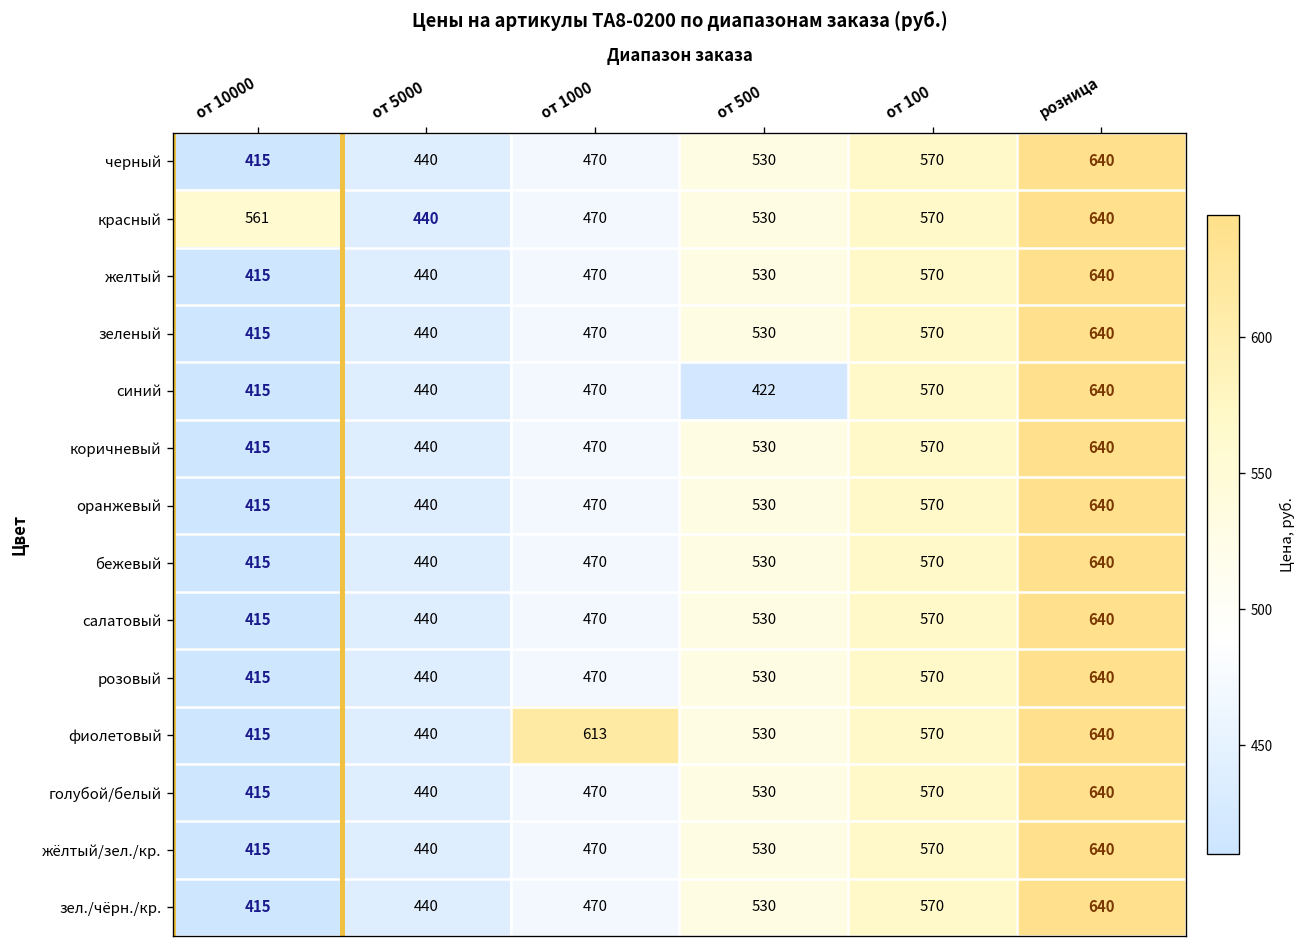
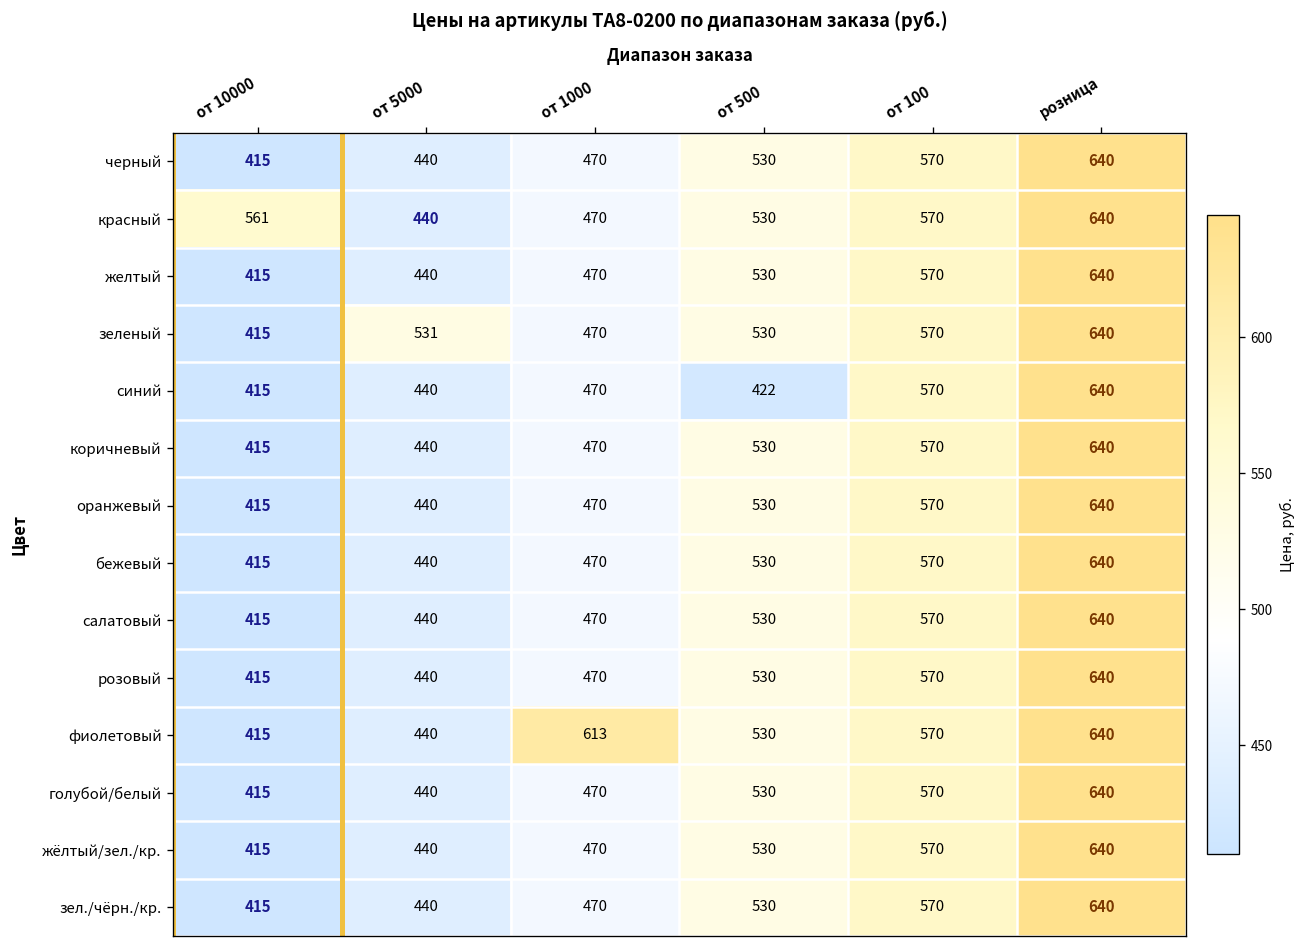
  {
    "черный": {
      "от 10000": 415,
      "от 5000": 440,
      "от 1000": 470,
      "от 500": 530,
      "от 100": 570,
      "розница": 640
    },
    "красный": {
      "от 10000": 561,
      "от 5000": 440,
      "от 1000": 470,
      "от 500": 530,
      "от 100": 570,
      "розница": 640
    },
    "желтый": {
      "от 10000": 415,
      "от 5000": 440,
      "от 1000": 470,
      "от 500": 530,
      "от 100": 570,
      "розница": 640
    },
    "зеленый": {
      "от 10000": 415,
-     "от 5000": 440,
+     "от 5000": 531,
      "от 1000": 470,
      "от 500": 530,
      "от 100": 570,
      "розница": 640
    },
    "синий": {
      "от 10000": 415,
      "от 5000": 440,
      "от 1000": 470,
      "от 500": 422,
      "от 100": 570,
      "розница": 640
    },
    "коричневый": {
      "от 10000": 415,
      "от 5000": 440,
      "от 1000": 470,
      "от 500": 530,
      "от 100": 570,
      "розница": 640
    },
    "оранжевый": {
      "от 10000": 415,
      "от 5000": 440,
      "от 1000": 470,
      "от 500": 530,
      "от 100": 570,
      "розница": 640
    },
    "бежевый": {
      "от 10000": 415,
      "от 5000": 440,
      "от 1000": 470,
      "от 500": 530,
      "от 100": 570,
      "розница": 640
    },
    "салатовый": {
      "от 10000": 415,
      "от 5000": 440,
      "от 1000": 470,
      "от 500": 530,
      "от 100": 570,
      "розница": 640
    },
    "розовый": {
      "от 10000": 415,
      "от 5000": 440,
      "от 1000": 470,
      "от 500": 530,
      "от 100": 570,
      "розница": 640
    },
    "фиолетовый": {
      "от 10000": 415,
      "от 5000": 440,
      "от 1000": 613,
      "от 500": 530,
      "от 100": 570,
      "розница": 640
    },
    "голубой/белый": {
      "от 10000": 415,
      "от 5000": 440,
      "от 1000": 470,
      "от 500": 530,
      "от 100": 570,
      "розница": 640
    },
    "жёлтый/зел./кр.": {
      "от 10000": 415,
      "от 5000": 440,
      "от 1000": 470,
      "от 500": 530,
      "от 100": 570,
      "розница": 640
    },
    "зел./чёрн./кр.": {
      "от 10000": 415,
      "от 5000": 440,
      "от 1000": 470,
      "от 500": 530,
      "от 100": 570,
      "розница": 640
    }
  }
